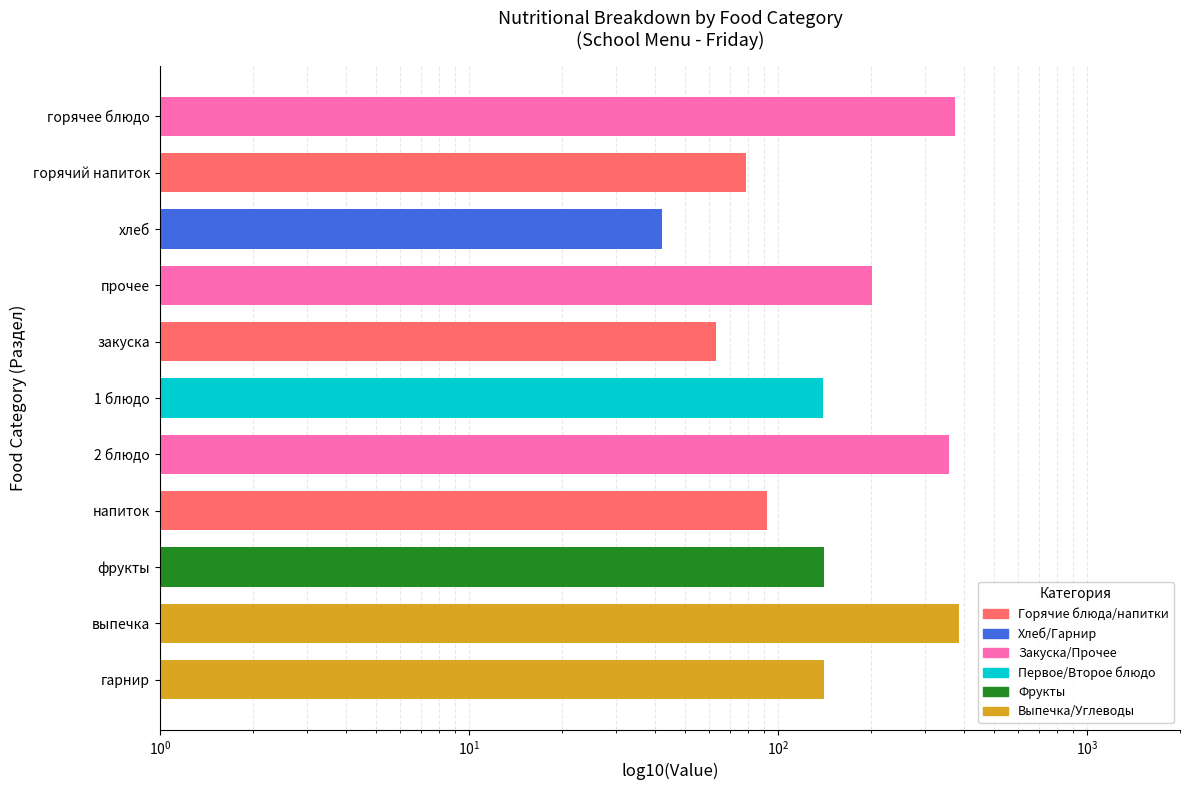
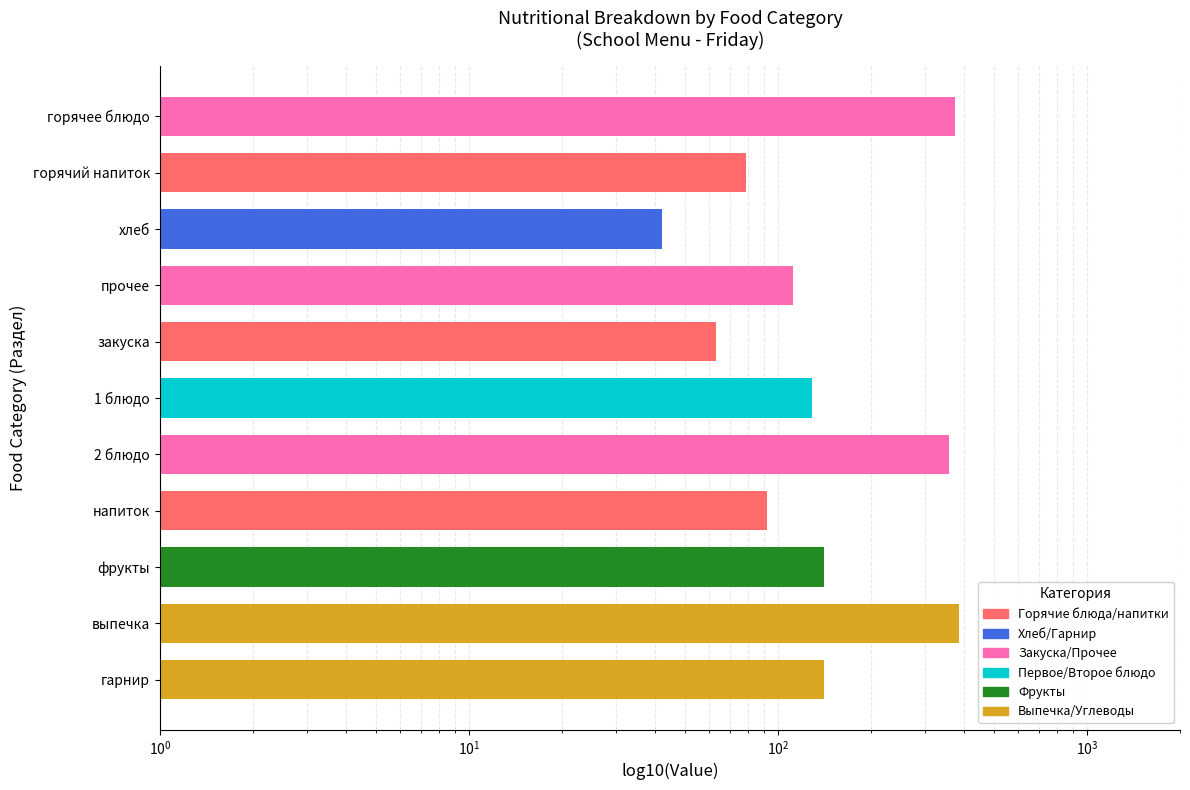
  {
    "горячее блюдо": 370,
    "горячий напиток": 79,
    "хлеб": 42,
-   "прочее": 200,
+   "прочее": 112,
    "закуска": 63,
-   "1 блюдо": 140,
+   "1 блюдо": 129,
    "2 блюдо": 360,
    "напиток": 92,
    "фрукты": 140,
    "выпечка": 390,
    "гарнир": 140
  }
